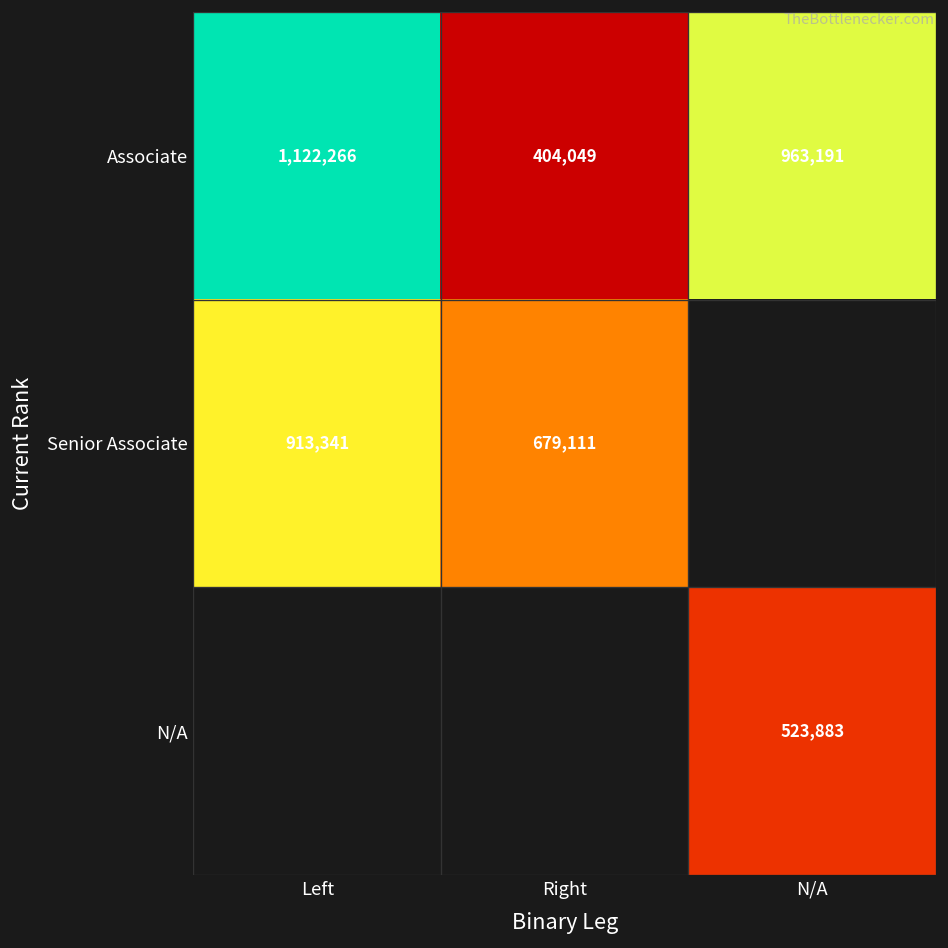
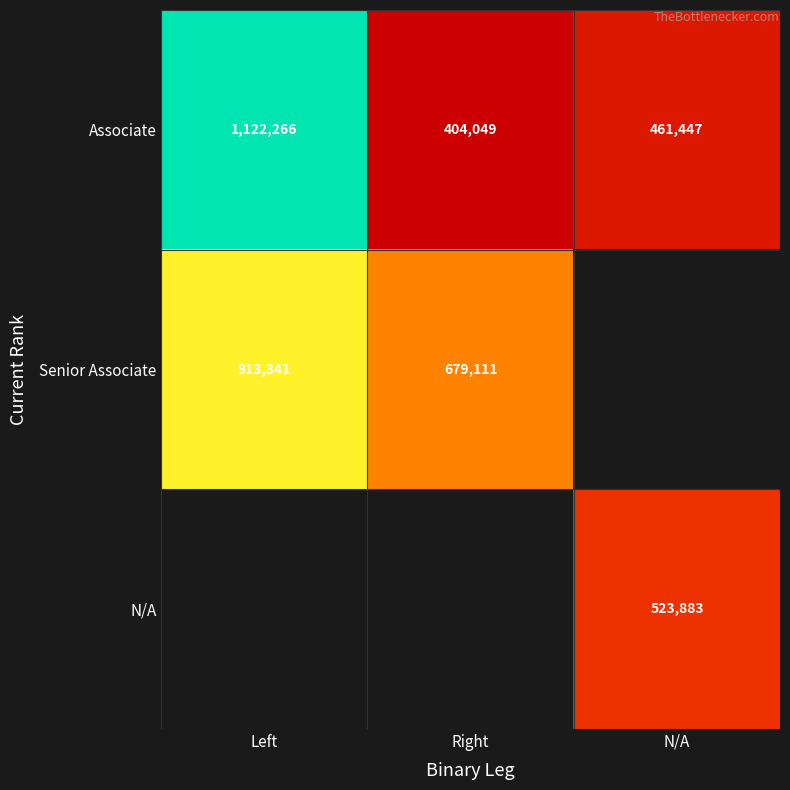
  {
    "Associate": {
      "Left": "1,122,266",
      "Right": "404,049",
-     "N/A": "963,191"
+     "N/A": "461,447"
    },
    "Senior Associate": {
      "Left": "913,341",
      "Right": "679,111"
    },
    "N/A": {
      "N/A": "523,883"
    }
  }
